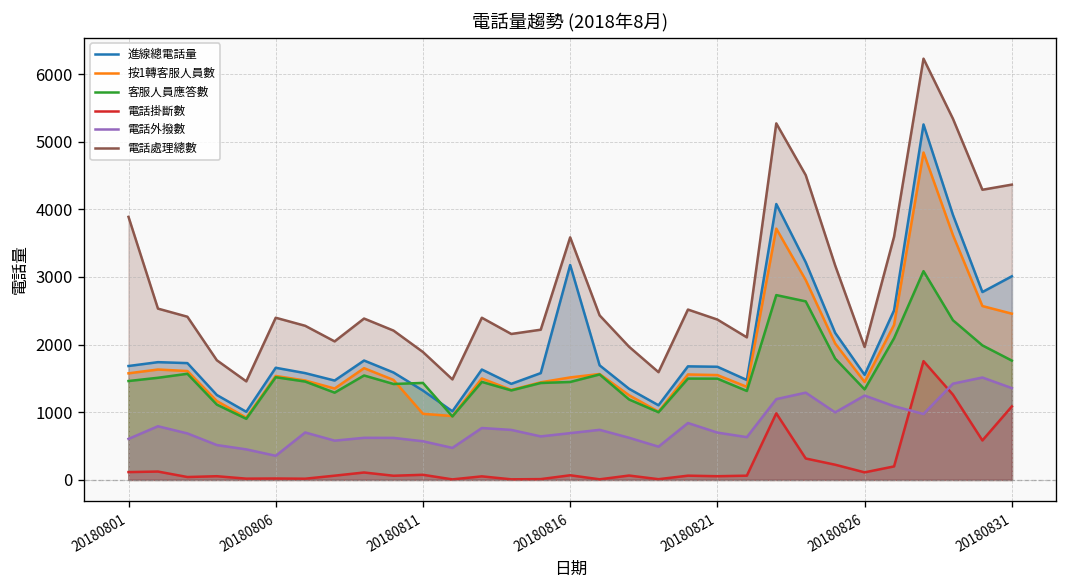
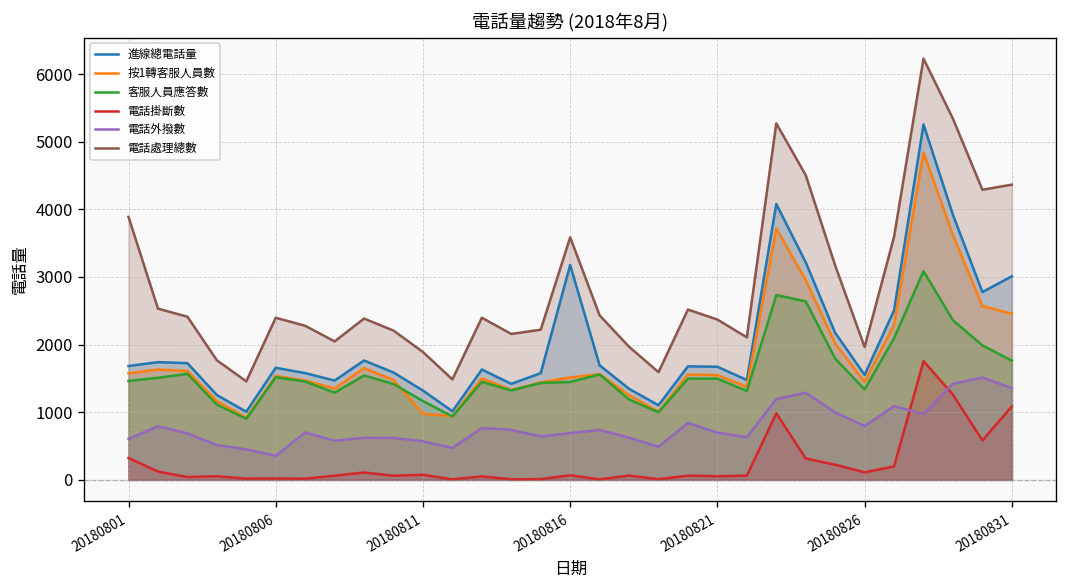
  {
    "進線總電話量": {
      "20180801": 1700,
      "20180806": 1700,
      "20180811": 1300,
      "20180816": 3200,
      "20180821": 1700,
      "20180826": 1600,
      "20180831": 3000
    },
    "按1轉客服人員數": {
      "20180801": 1600,
      "20180811": 1000,
      "20180816": 1500,
      "20180821": 1500,
      "20180826": 1400,
      "20180831": 2500
    },
    "客服人員應答數": {
      "20180801": 1500,
-     "20180811": 1400,
+     "20180811": 1200,
      "20180816": 1400,
      "20180821": 1500,
      "20180826": 1300,
      "20180831": 1800
    },
    "電話掛斷數": {
-     "20180801": 100,
+     "20180801": 300,
      "20180806": 0,
      "20180811": 100,
      "20180816": 100,
      "20180821": 100,
      "20180826": 100,
      "20180831": 1100
    },
    "電話外撥數": {
      "20180801": 600,
      "20180806": 400,
      "20180811": 600,
      "20180816": 700,
      "20180821": 700,
-     "20180826": 1200,
+     "20180826": 800,
      "20180831": 1400
    },
    "電話處理總數": {
      "20180801": 3900,
      "20180806": 2400,
      "20180811": 1900,
      "20180816": 3600,
      "20180821": 2400,
      "20180826": 2000,
      "20180831": 4400
    }
  }
